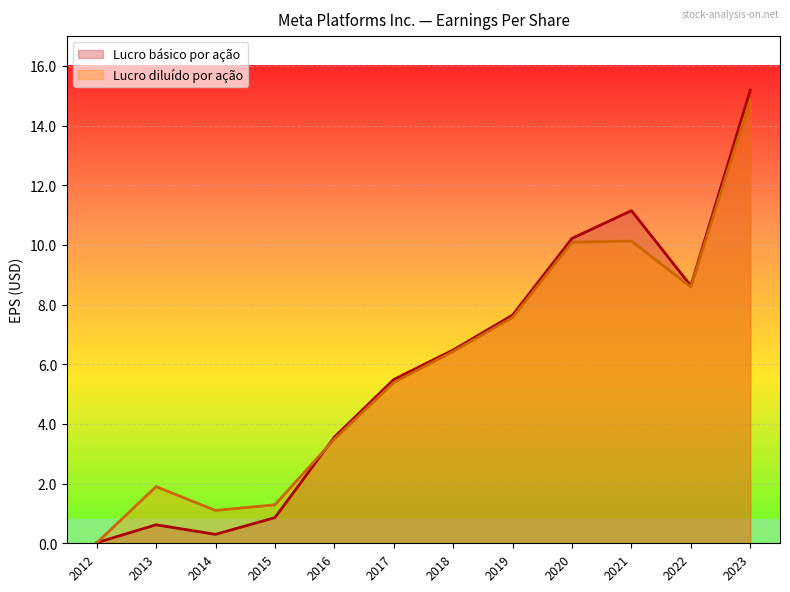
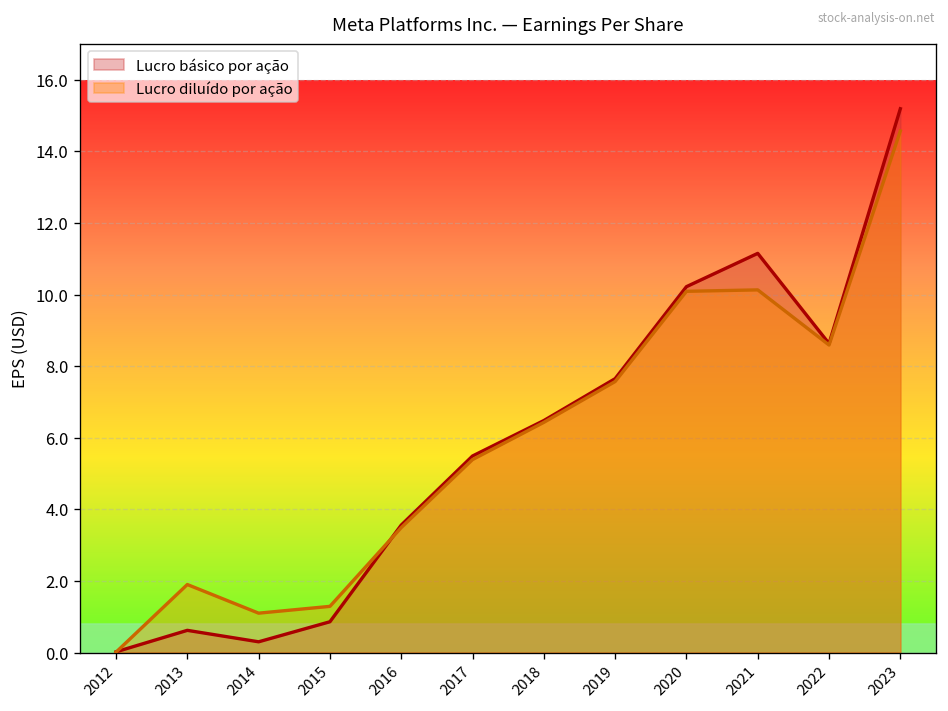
  {
    "Lucro básico por ação": {
      "2015": 0.9,
      "2017": 5.5,
      "2020": 10.2,
      "2021": 11.2,
      "2023": 15.2
    },
    "Lucro diluído por ação": {
      "2013": 1.9,
      "2014": 1.1,
      "2015": 1.3,
      "2017": 5.4,
      "2020": 10.1,
      "2021": 10.1,
-     "2023": 14.9
+     "2023": 14.6
    }
  }
